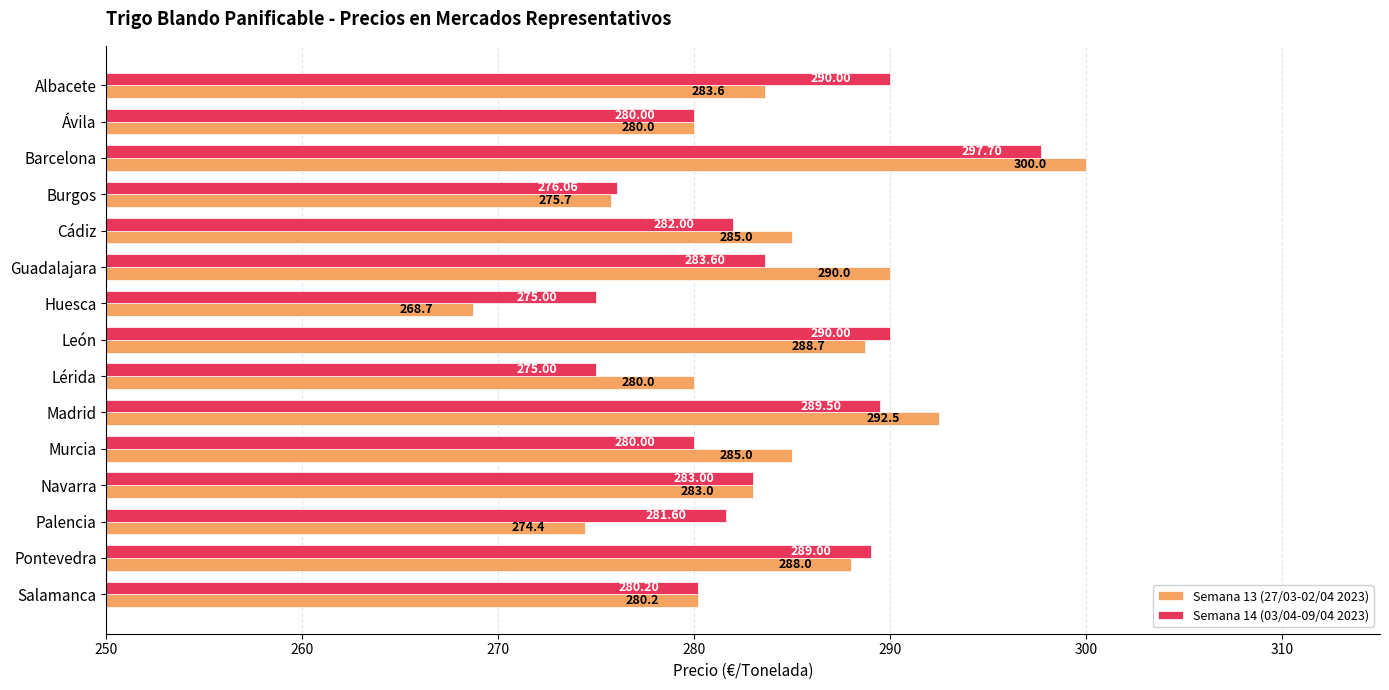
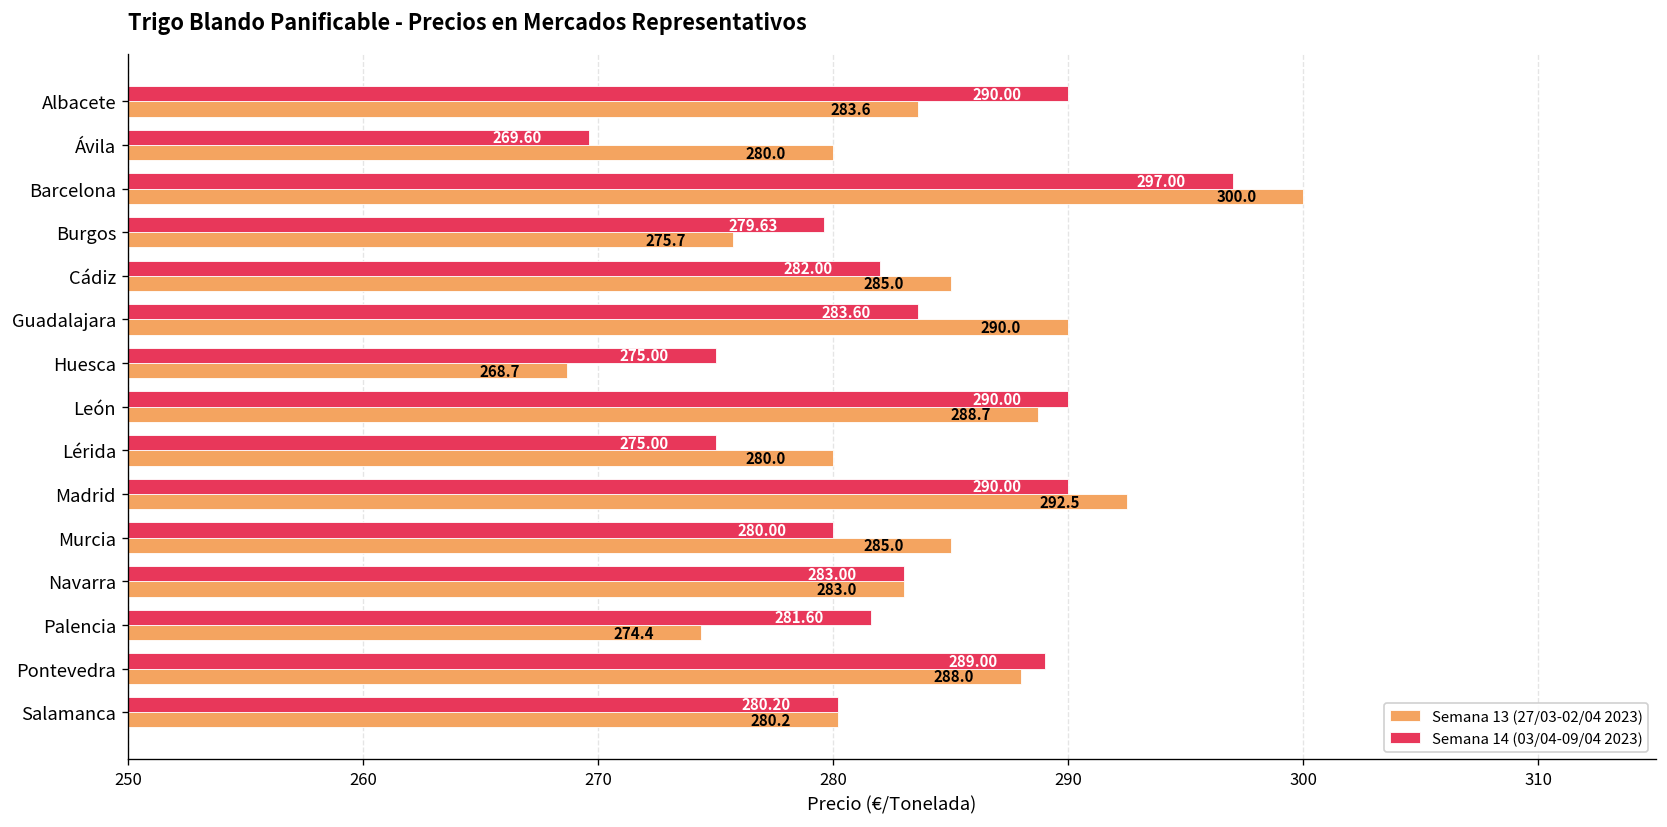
  {
    "Semana 13 (27/03-02/04 2023)": {
      "Albacete": 283.6,
      "Ávila": 280.0,
      "Barcelona": 300.0,
      "Burgos": 275.7,
      "Cádiz": 285.0,
      "Guadalajara": 290.0,
      "Huesca": 268.7,
      "León": 288.7,
      "Lérida": 280.0,
      "Madrid": 292.5,
      "Murcia": 285.0,
      "Navarra": 283.0,
      "Palencia": 274.4,
      "Pontevedra": 288.0,
      "Salamanca": 280.2
    },
    "Semana 14 (03/04-09/04 2023)": {
      "Albacete": 290.00,
-     "Ávila": 280.00,
-     "Barcelona": 297.70,
-     "Burgos": 276.06,
+     "Ávila": 269.60,
+     "Barcelona": 297.00,
+     "Burgos": 279.63,
      "Cádiz": 282.00,
      "Guadalajara": 283.60,
      "Huesca": 275.00,
      "León": 290.00,
      "Lérida": 275.00,
-     "Madrid": 289.50,
+     "Madrid": 290.00,
      "Murcia": 280.00,
      "Navarra": 283.00,
      "Palencia": 281.60,
      "Pontevedra": 289.00,
      "Salamanca": 280.20
    }
  }
